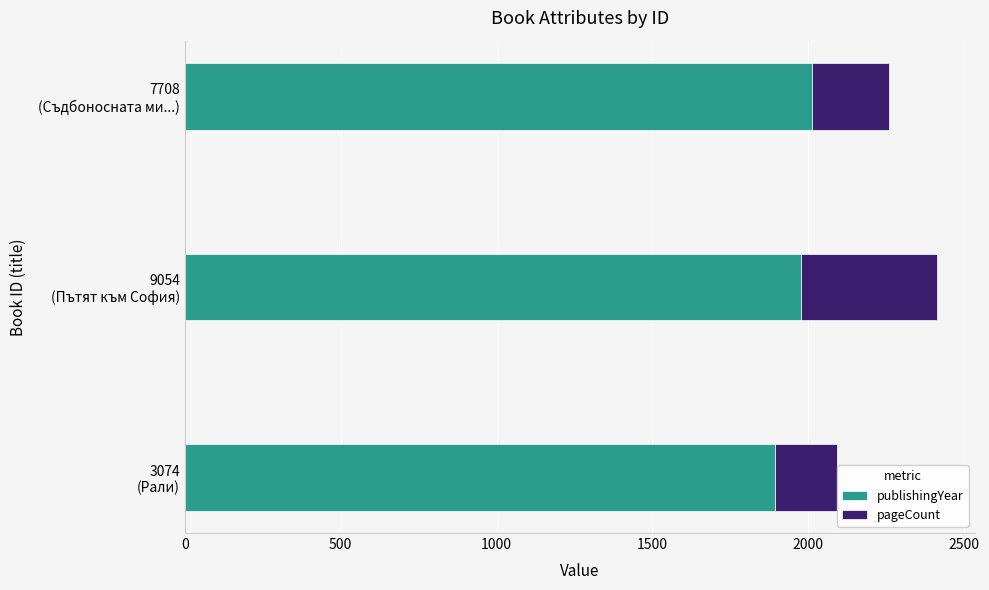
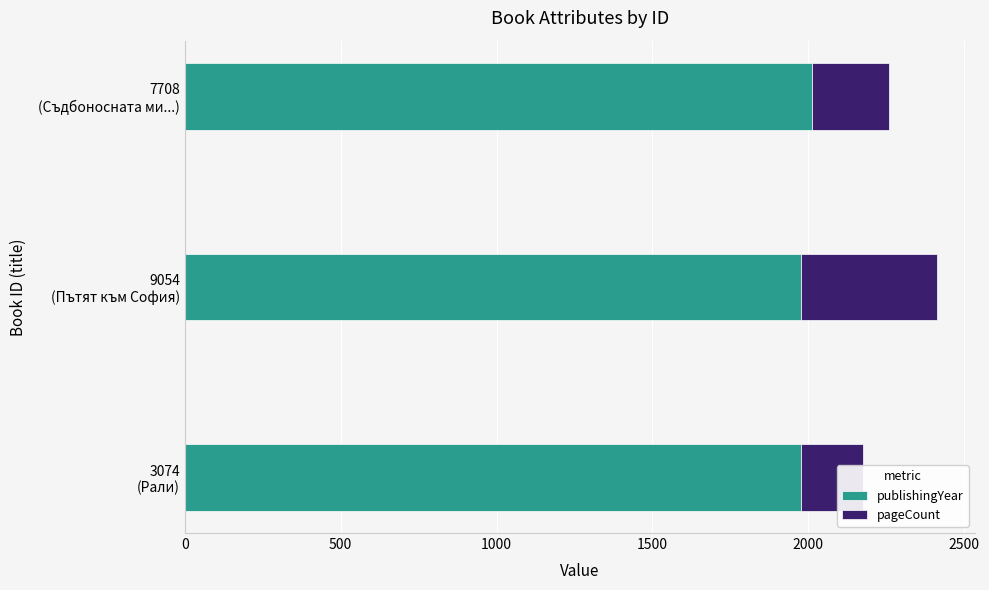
  {
    "publishingYear": {
      "7708 (Съдбоносната ми...)": 2010,
      "9054 (Пътят към София)": 1980,
-     "3074 (Рали)": 1890
+     "3074 (Рали)": 1980
    },
    "pageCount": {
      "7708 (Съдбоносната ми...)": 250,
      "9054 (Пътят към София)": 440
    }
  }
